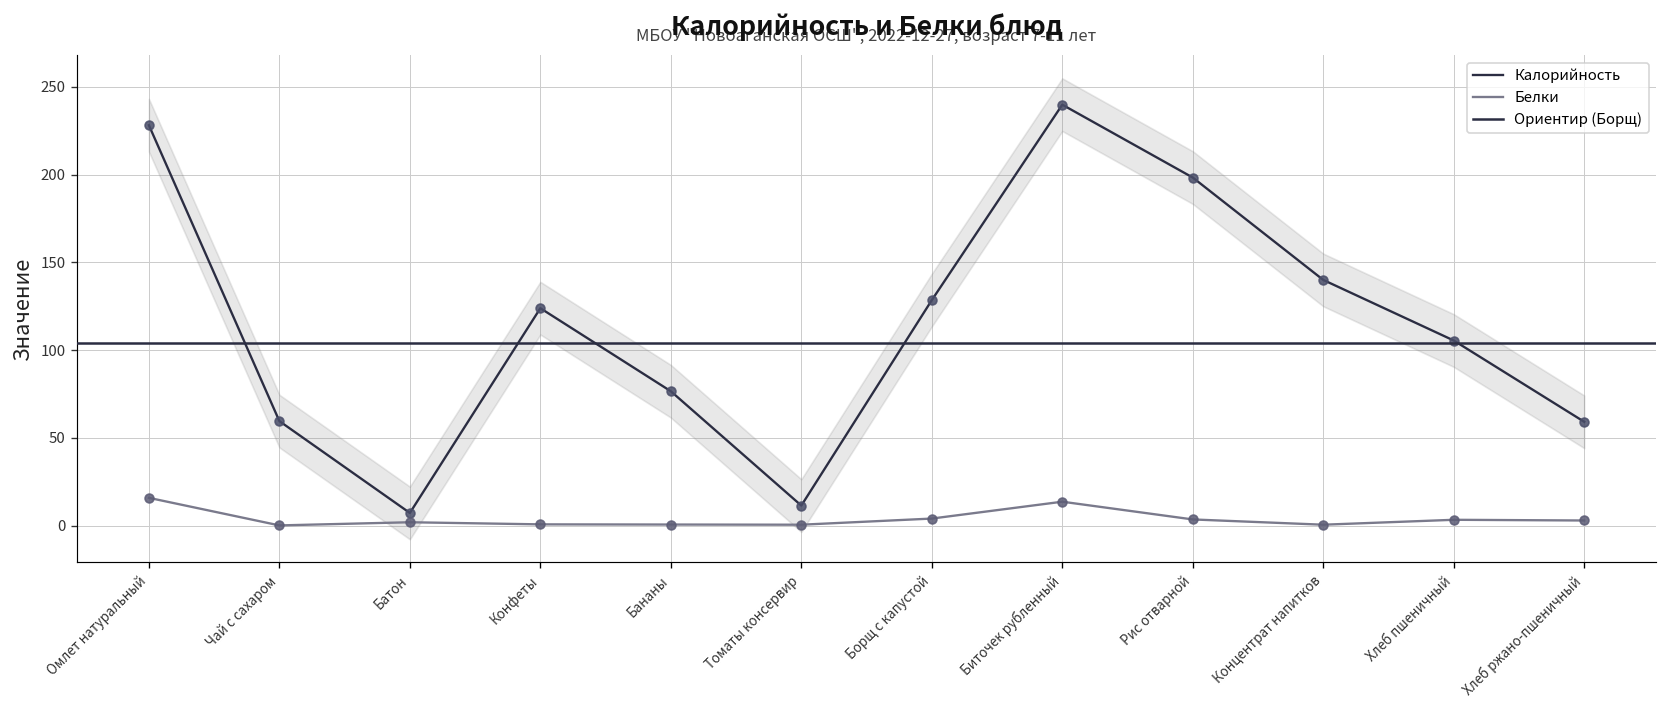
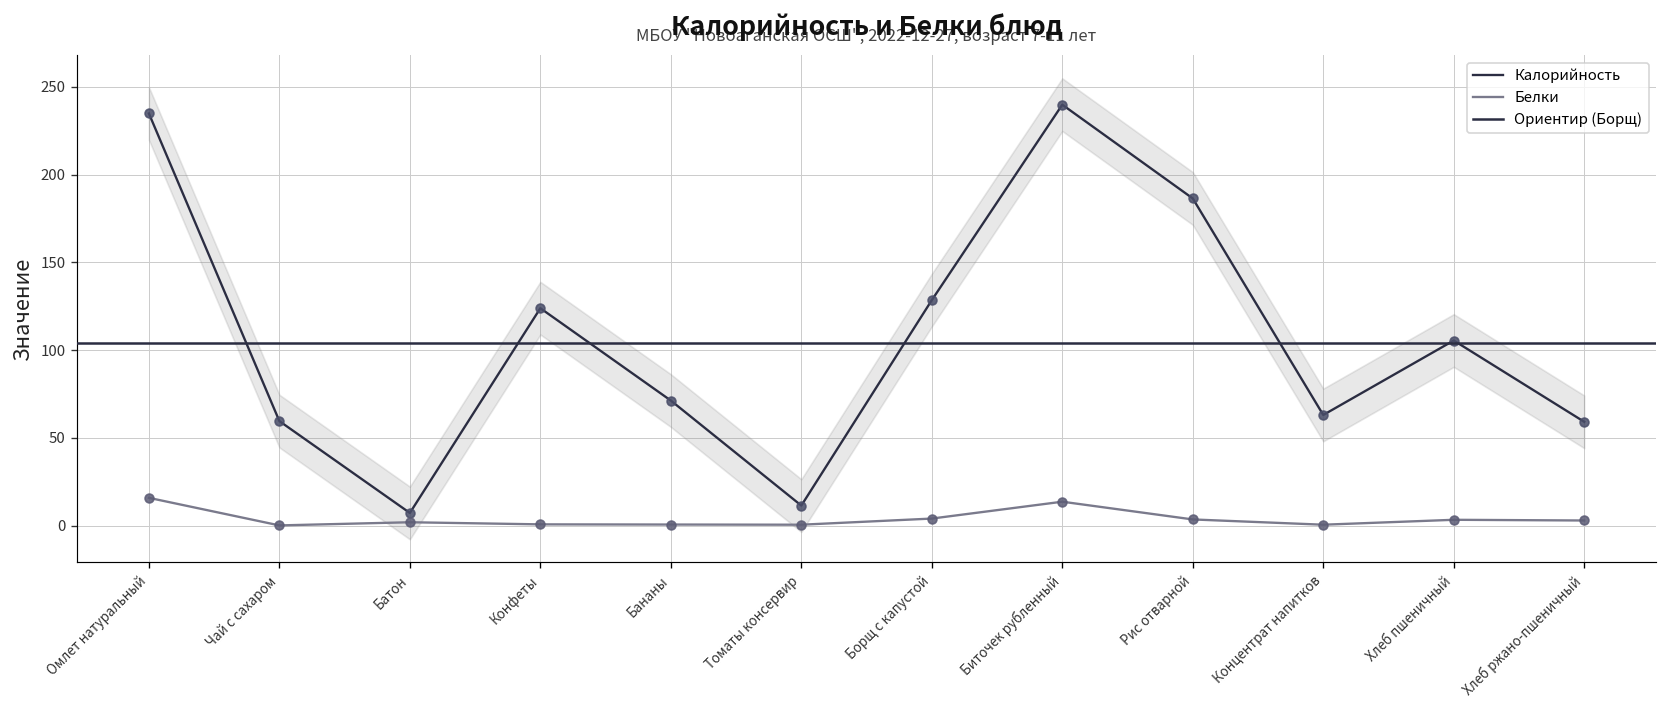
  {
    "Калорийность": {
-     "Омлет натуральный": 228,
+     "Омлет натуральный": 235,
      "Чай с сахаром": 60,
      "Батон": 7,
      "Конфеты": 124,
-     "Бананы": 77,
+     "Бананы": 71,
      "Томаты консервир": 12,
      "Борщ с капустой": 129,
      "Биточек рубленный": 240,
-     "Рис отварной": 198,
-     "Концентрат напитков": 140,
+     "Рис отварной": 186,
+     "Концентрат напитков": 63,
      "Хлеб пшеничный": 106,
      "Хлеб ржано-пшеничный": 59
    }
  }
